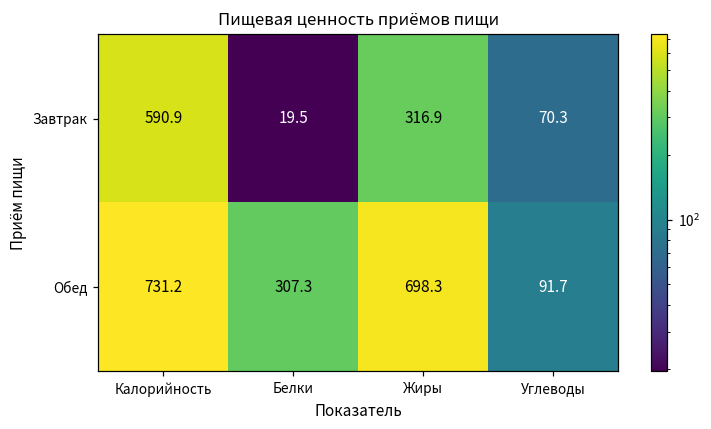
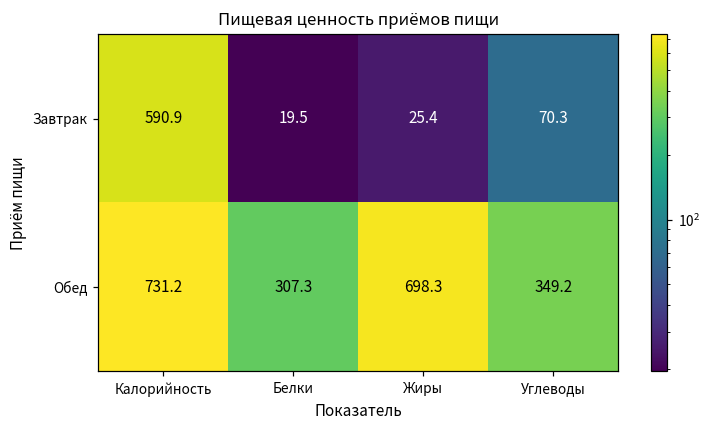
  {
    "Завтрак": {
      "Калорийность": 590.9,
      "Белки": 19.5,
-     "Жиры": 316.9,
+     "Жиры": 25.4,
      "Углеводы": 70.3
    },
    "Обед": {
      "Калорийность": 731.2,
      "Белки": 307.3,
      "Жиры": 698.3,
-     "Углеводы": 91.7
+     "Углеводы": 349.2
    }
  }
